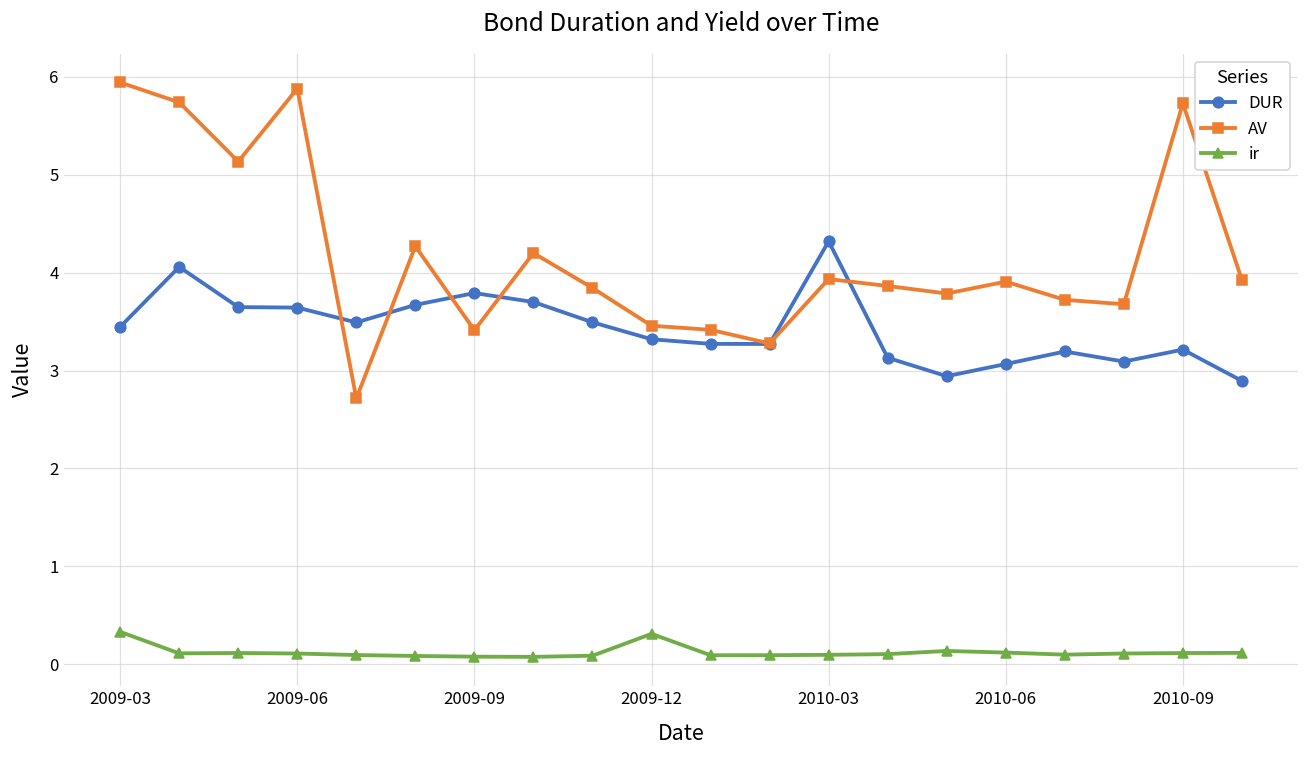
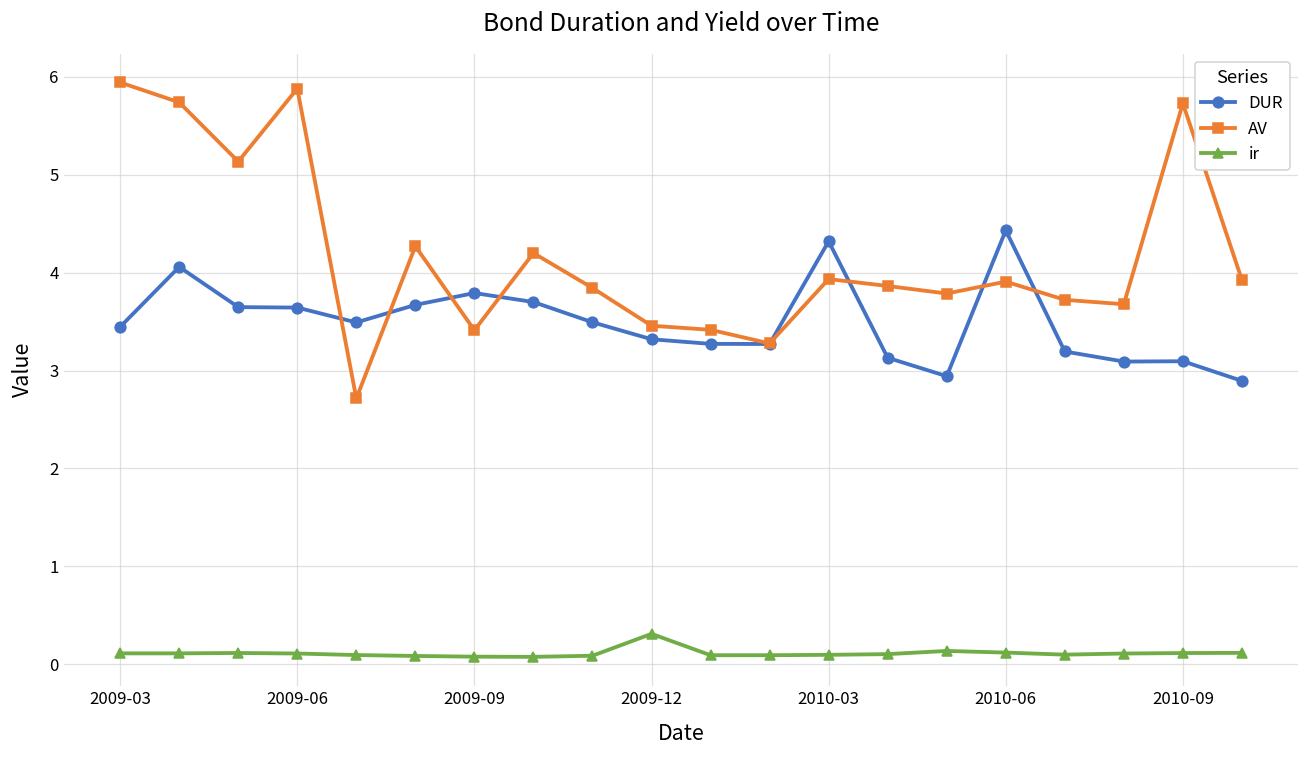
  {
    "DUR": {
      "2009-03": 3.4,
      "2009-06": 3.6,
      "2009-09": 3.8,
      "2009-12": 3.3,
      "2010-03": 4.3,
-     "2010-06": 3.1,
-     "2010-09": 3.2
+     "2010-06": 4.4,
+     "2010-09": 3.1
    },
    "AV": {
      "2009-03": 5.9,
      "2009-06": 5.9,
      "2009-09": 3.4,
      "2009-12": 3.5,
      "2010-03": 3.9,
      "2010-06": 3.9,
      "2010-09": 5.7
    },
    "ir": {
-     "2009-03": 0.3,
+     "2009-03": 0.1,
      "2009-06": 0.1,
      "2009-09": 0.1,
      "2009-12": 0.3,
      "2010-03": 0.1,
      "2010-06": 0.1,
      "2010-09": 0.1
    }
  }
